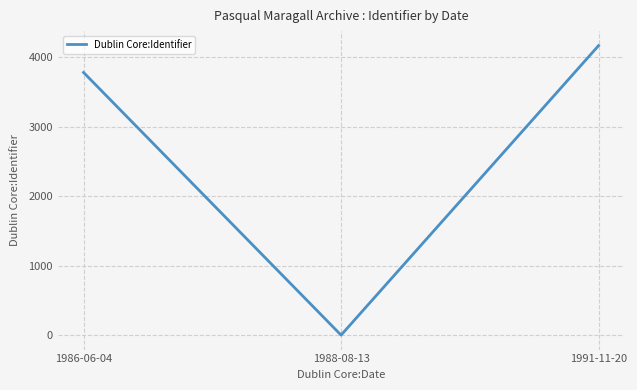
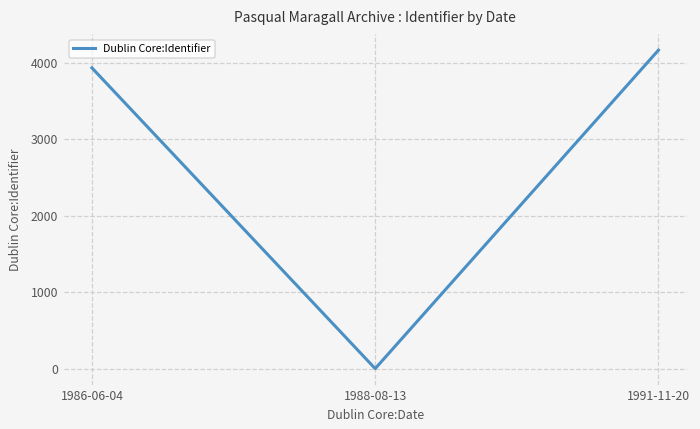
  {
-   "1986-06-04": 3800,
+   "1986-06-04": 3900,
    "1988-08-13": 0,
    "1991-11-20": 4200
  }
